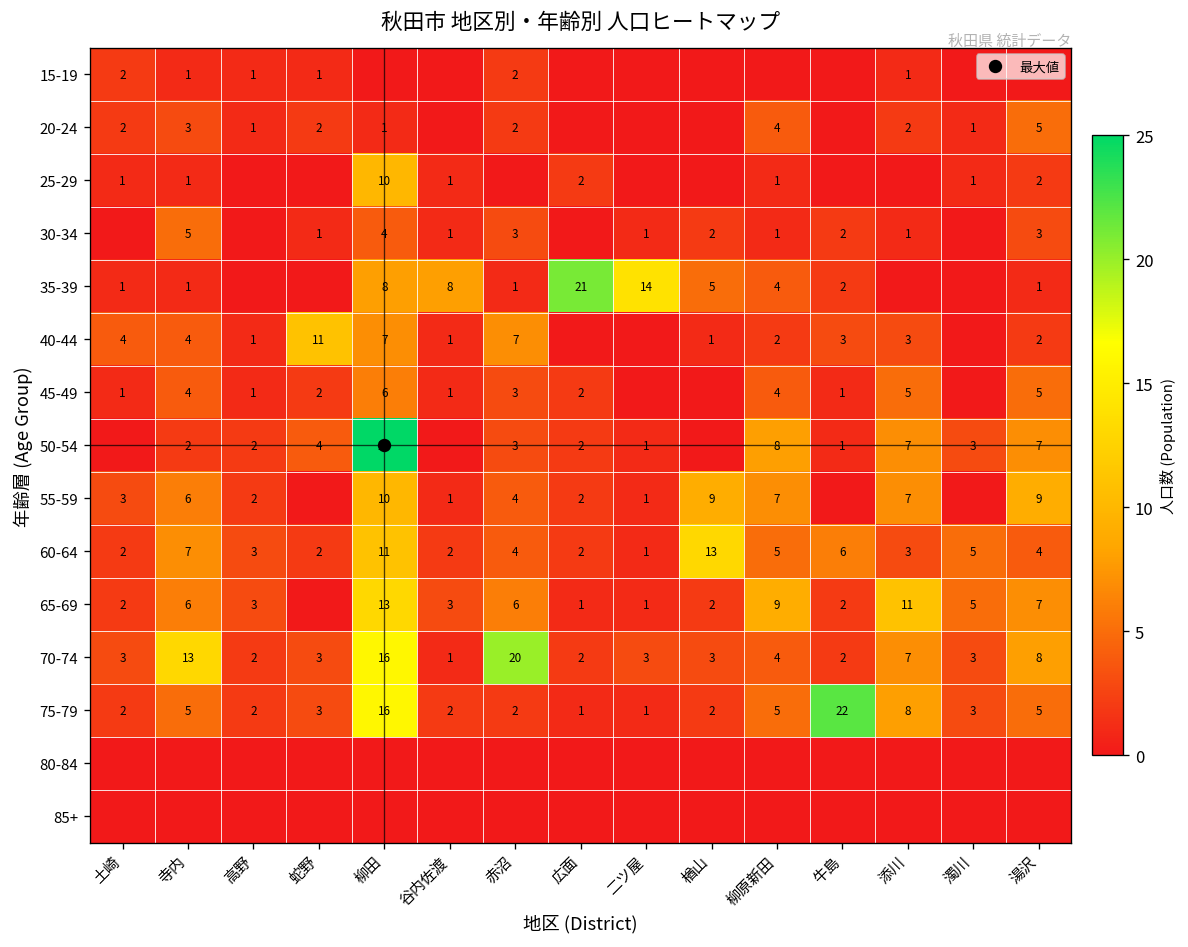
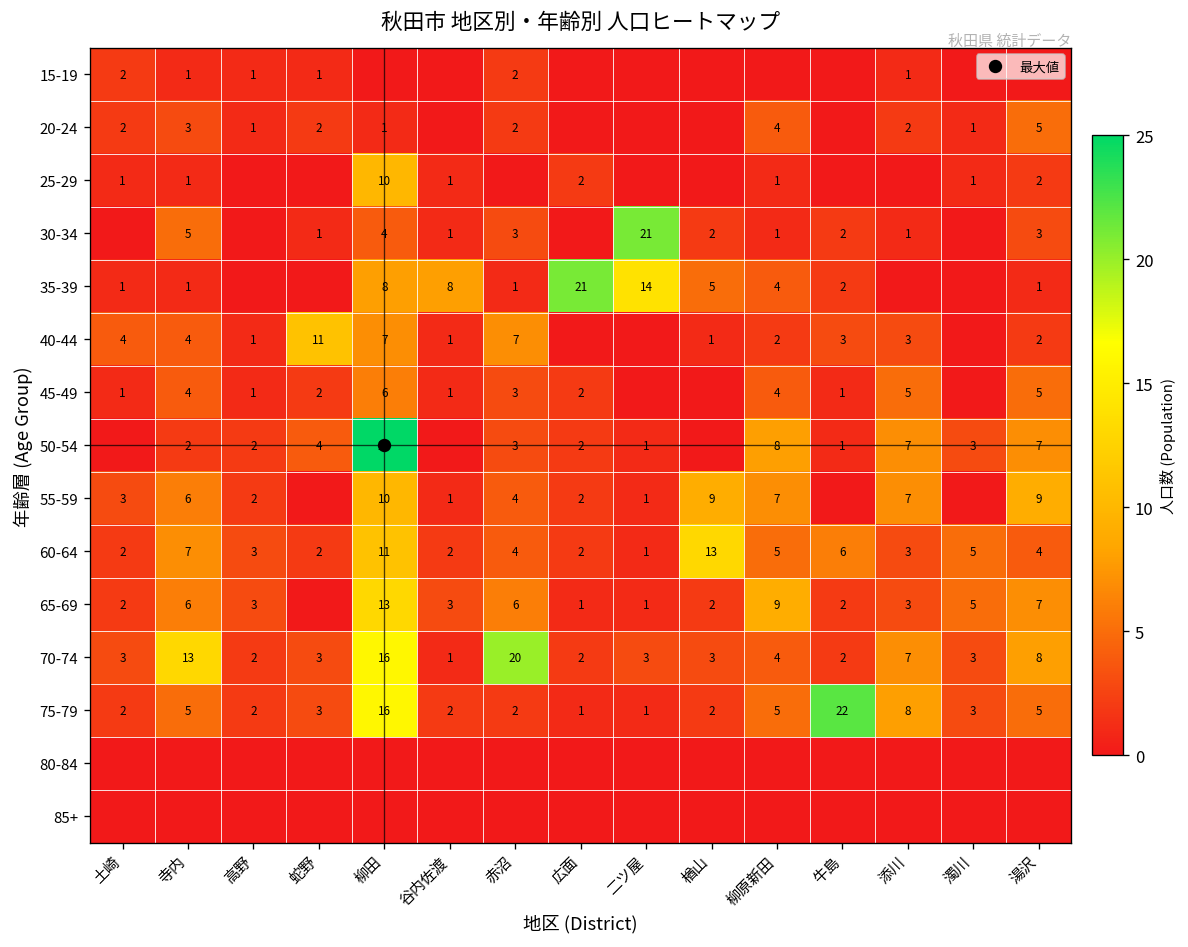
  {
    "15-19": {
      "土崎": 2,
      "寺内": 1,
      "高野": 1,
      "蛇野": 1,
      "赤沼": 2,
      "添川": 1
    },
    "20-24": {
      "土崎": 2,
      "寺内": 3,
      "高野": 1,
      "蛇野": 2,
      "柳田": 1,
      "赤沼": 2,
      "柳原新田": 4,
      "添川": 2,
      "濁川": 1,
      "湯沢": 5
    },
    "25-29": {
      "土崎": 1,
      "寺内": 1,
      "柳田": 10,
      "谷内佐渡": 1,
      "広面": 2,
      "柳原新田": 1,
      "濁川": 1,
      "湯沢": 2
    },
    "30-34": {
      "寺内": 5,
      "蛇野": 1,
      "柳田": 4,
      "谷内佐渡": 1,
      "赤沼": 3,
-     "二ツ屋": 1,
+     "二ツ屋": 21,
      "楢山": 2,
      "柳原新田": 1,
      "牛島": 2,
      "添川": 1,
      "湯沢": 3
    },
    "35-39": {
      "土崎": 1,
      "寺内": 1,
      "柳田": 8,
      "谷内佐渡": 8,
      "赤沼": 1,
      "広面": 21,
      "二ツ屋": 14,
      "楢山": 5,
      "柳原新田": 4,
      "牛島": 2,
      "湯沢": 1
    },
    "40-44": {
      "土崎": 4,
      "寺内": 4,
      "高野": 1,
      "蛇野": 11,
      "柳田": 7,
      "谷内佐渡": 1,
      "赤沼": 7,
      "楢山": 1,
      "柳原新田": 2,
      "牛島": 3,
      "添川": 3,
      "湯沢": 2
    },
    "45-49": {
      "土崎": 1,
      "寺内": 4,
      "高野": 1,
      "蛇野": 2,
      "柳田": 6,
      "谷内佐渡": 1,
      "赤沼": 3,
      "広面": 2,
      "柳原新田": 4,
      "牛島": 1,
      "添川": 5,
      "湯沢": 5
    },
    "50-54": {
      "寺内": 2,
      "高野": 2,
      "蛇野": 4,
      "赤沼": 3,
      "広面": 2,
      "二ツ屋": 1,
      "柳原新田": 8,
      "牛島": 1,
      "添川": 7,
      "濁川": 3,
      "湯沢": 7
    },
    "55-59": {
      "土崎": 3,
      "寺内": 6,
      "高野": 2,
      "柳田": 10,
      "谷内佐渡": 1,
      "赤沼": 4,
      "広面": 2,
      "二ツ屋": 1,
      "楢山": 9,
      "柳原新田": 7,
      "添川": 7,
      "湯沢": 9
    },
    "60-64": {
      "土崎": 2,
      "寺内": 7,
      "高野": 3,
      "蛇野": 2,
      "柳田": 11,
      "谷内佐渡": 2,
      "赤沼": 4,
      "広面": 2,
      "二ツ屋": 1,
      "楢山": 13,
      "柳原新田": 5,
      "牛島": 6,
      "添川": 3,
      "濁川": 5,
      "湯沢": 4
    },
    "65-69": {
      "土崎": 2,
      "寺内": 6,
      "高野": 3,
      "柳田": 13,
      "谷内佐渡": 3,
      "赤沼": 6,
      "広面": 1,
      "二ツ屋": 1,
      "楢山": 2,
      "柳原新田": 9,
      "牛島": 2,
-     "添川": 11,
+     "添川": 3,
      "濁川": 5,
      "湯沢": 7
    },
    "70-74": {
      "土崎": 3,
      "寺内": 13,
      "高野": 2,
      "蛇野": 3,
      "柳田": 16,
      "谷内佐渡": 1,
      "赤沼": 20,
      "広面": 2,
      "二ツ屋": 3,
      "楢山": 3,
      "柳原新田": 4,
      "牛島": 2,
      "添川": 7,
      "濁川": 3,
      "湯沢": 8
    },
    "75-79": {
      "土崎": 2,
      "寺内": 5,
      "高野": 2,
      "蛇野": 3,
      "柳田": 16,
      "谷内佐渡": 2,
      "赤沼": 2,
      "広面": 1,
      "二ツ屋": 1,
      "楢山": 2,
      "柳原新田": 5,
      "牛島": 22,
      "添川": 8,
      "濁川": 3,
      "湯沢": 5
    }
  }
